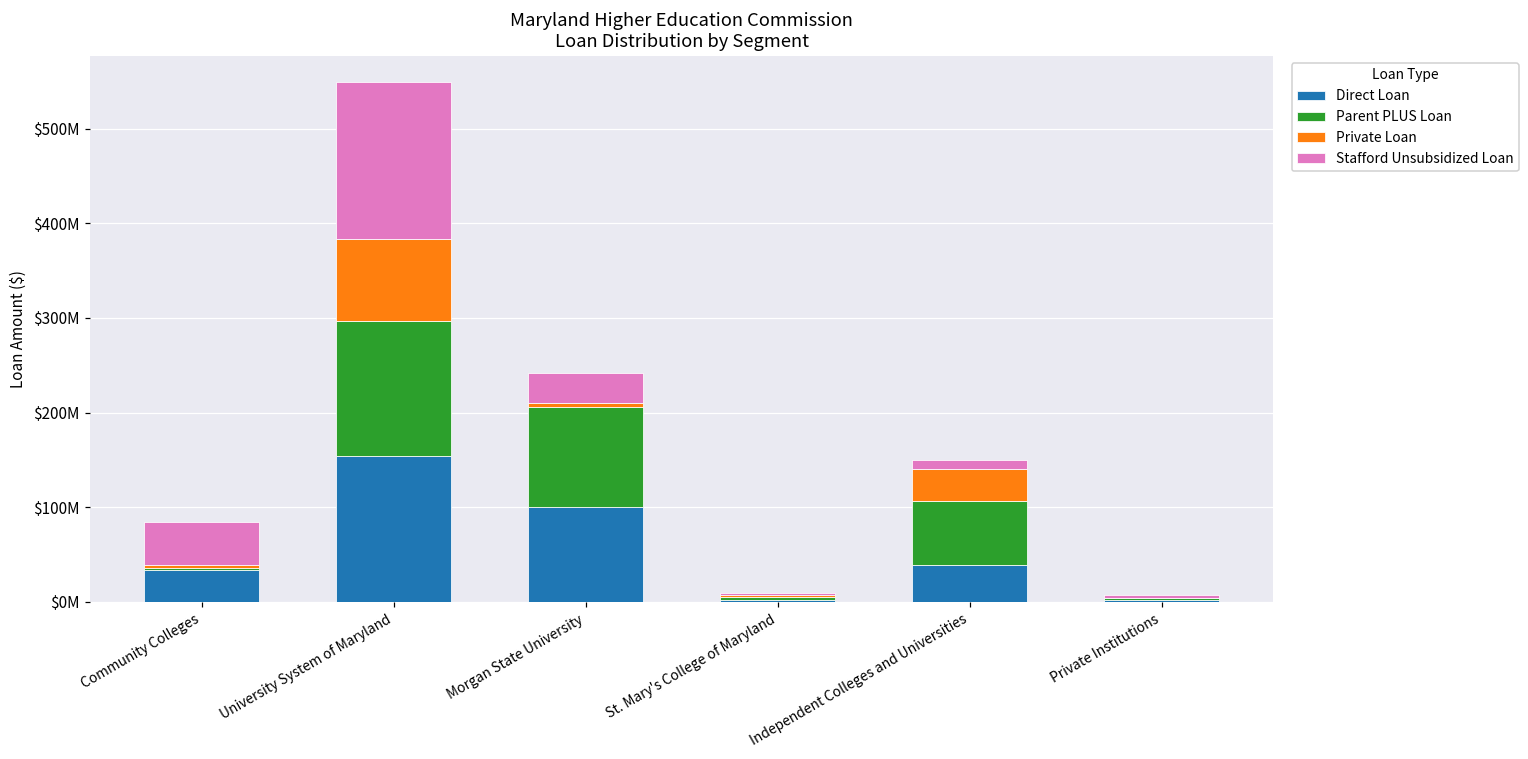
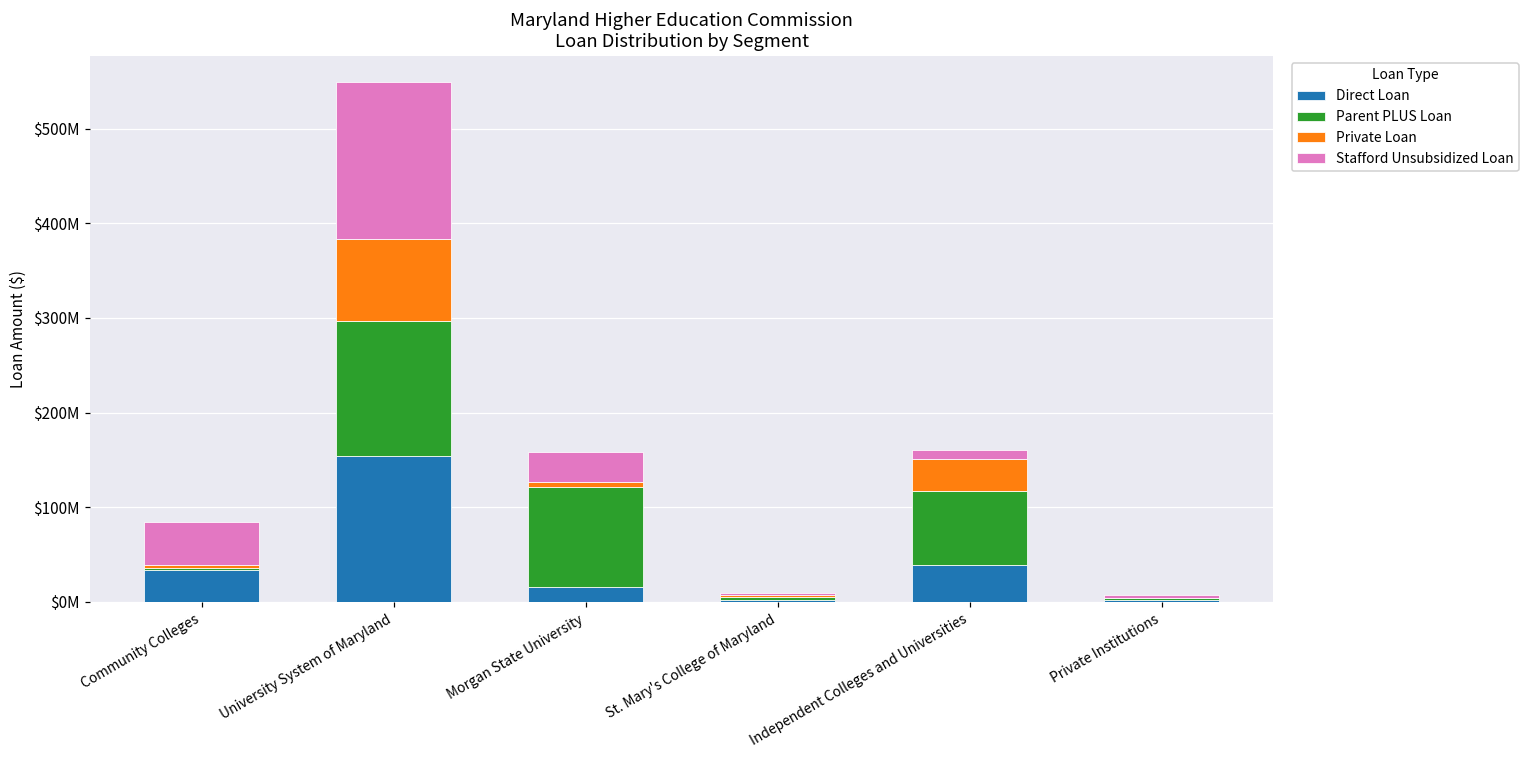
  {
    "Direct Loan": {
      "Community Colleges": "$30000000",
      "University System of Maryland": "$150000000",
-     "Morgan State University": "$100000000",
+     "Morgan State University": "$20000000",
      "Independent Colleges and Universities": "$40000000"
    },
    "Parent PLUS Loan": {
      "University System of Maryland": "$140000000",
      "Morgan State University": "$110000000",
      "St. Mary's College of Maryland": "$0",
-     "Independent Colleges and Universities": "$70000000"
+     "Independent Colleges and Universities": "$80000000"
    },
    "Private Loan": {
      "Community Colleges": "$0",
      "University System of Maryland": "$90000000",
      "Morgan State University": "$0",
      "Independent Colleges and Universities": "$30000000"
    },
    "Stafford Unsubsidized Loan": {
      "Community Colleges": "$50000000",
      "University System of Maryland": "$170000000",
      "Morgan State University": "$30000000",
      "Independent Colleges and Universities": "$10000000",
      "Private Institutions": "$0"
    }
  }
